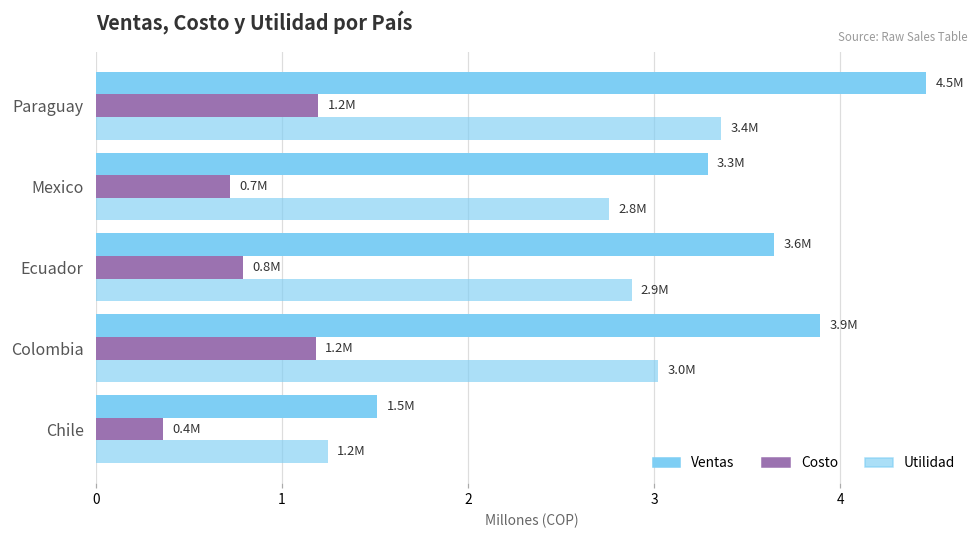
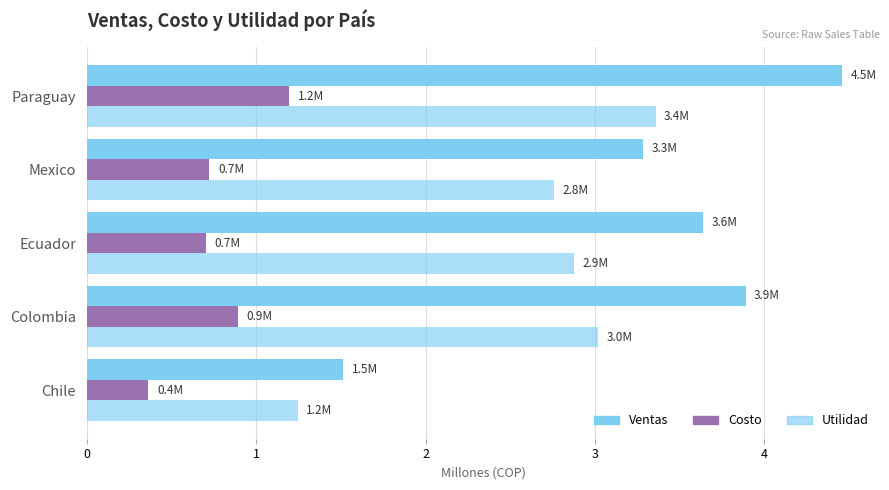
  {
    "Costo": {
      "Paraguay": "1.2M",
      "Mexico": "0.7M",
-     "Ecuador": "0.8M",
-     "Colombia": "1.2M",
+     "Ecuador": "0.7M",
+     "Colombia": "0.9M",
      "Chile": "0.4M"
    }
  }
